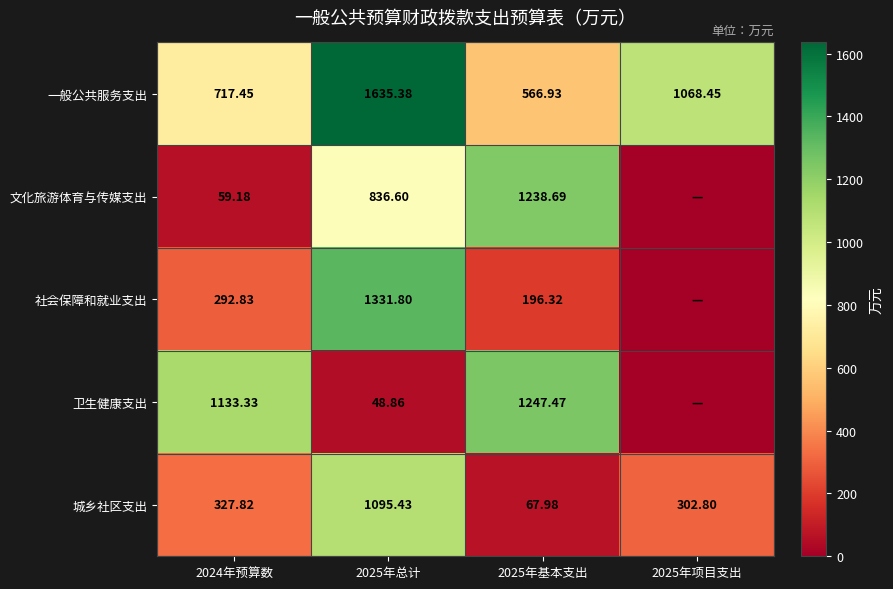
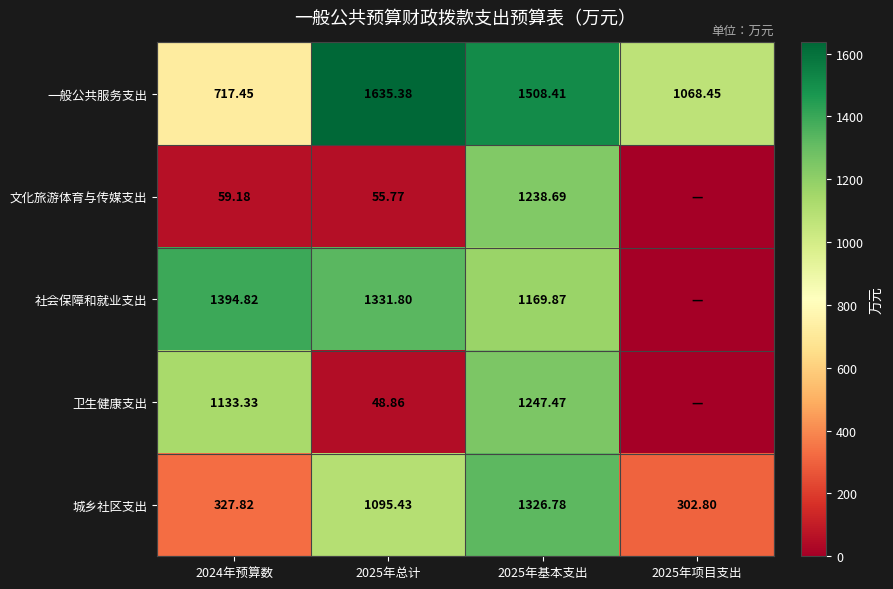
  {
    "一般公共服务支出": {
      "2024年预算数": 717.45,
      "2025年总计": 1635.38,
-     "2025年基本支出": 566.93,
+     "2025年基本支出": 1508.41,
      "2025年项目支出": 1068.45
    },
    "文化旅游体育与传媒支出": {
      "2024年预算数": 59.18,
-     "2025年总计": 836.60,
+     "2025年总计": 55.77,
      "2025年基本支出": 1238.69
    },
    "社会保障和就业支出": {
-     "2024年预算数": 292.83,
+     "2024年预算数": 1394.82,
      "2025年总计": 1331.80,
-     "2025年基本支出": 196.32
+     "2025年基本支出": 1169.87
    },
    "卫生健康支出": {
      "2024年预算数": 1133.33,
      "2025年总计": 48.86,
      "2025年基本支出": 1247.47
    },
    "城乡社区支出": {
      "2024年预算数": 327.82,
      "2025年总计": 1095.43,
-     "2025年基本支出": 67.98,
+     "2025年基本支出": 1326.78,
      "2025年项目支出": 302.80
    }
  }
